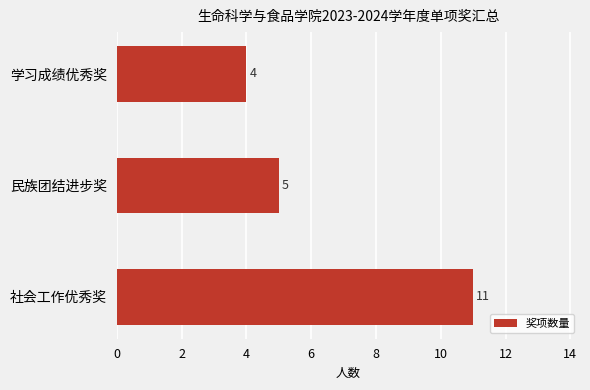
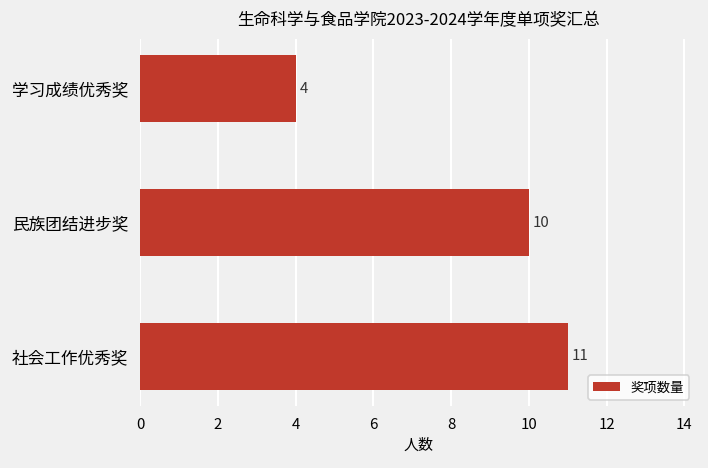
  {
    "学习成绩优秀奖": 4,
-   "民族团结进步奖": 5,
+   "民族团结进步奖": 10,
    "社会工作优秀奖": 11
  }
